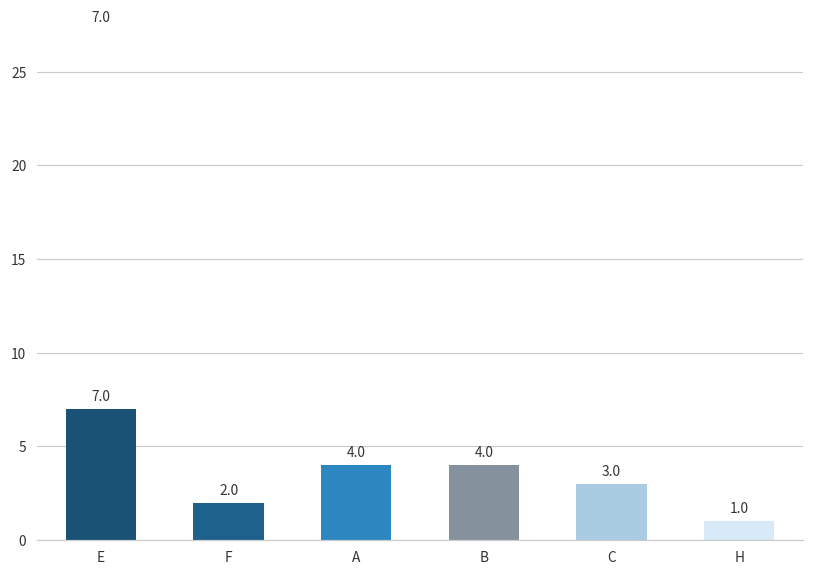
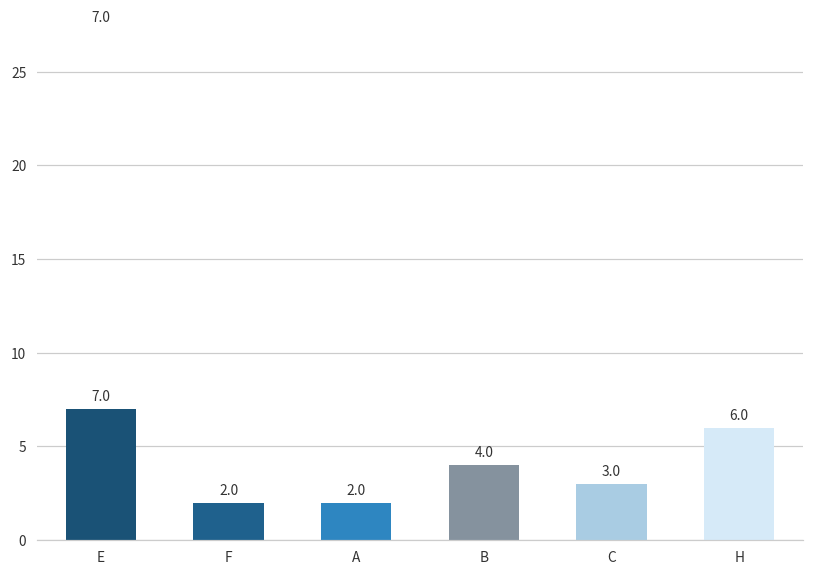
  {
    "E": 7.0,
    "F": 2.0,
-   "A": 4.0,
+   "A": 2.0,
    "B": 4.0,
    "C": 3.0,
-   "H": 1.0
+   "H": 6.0
  }
